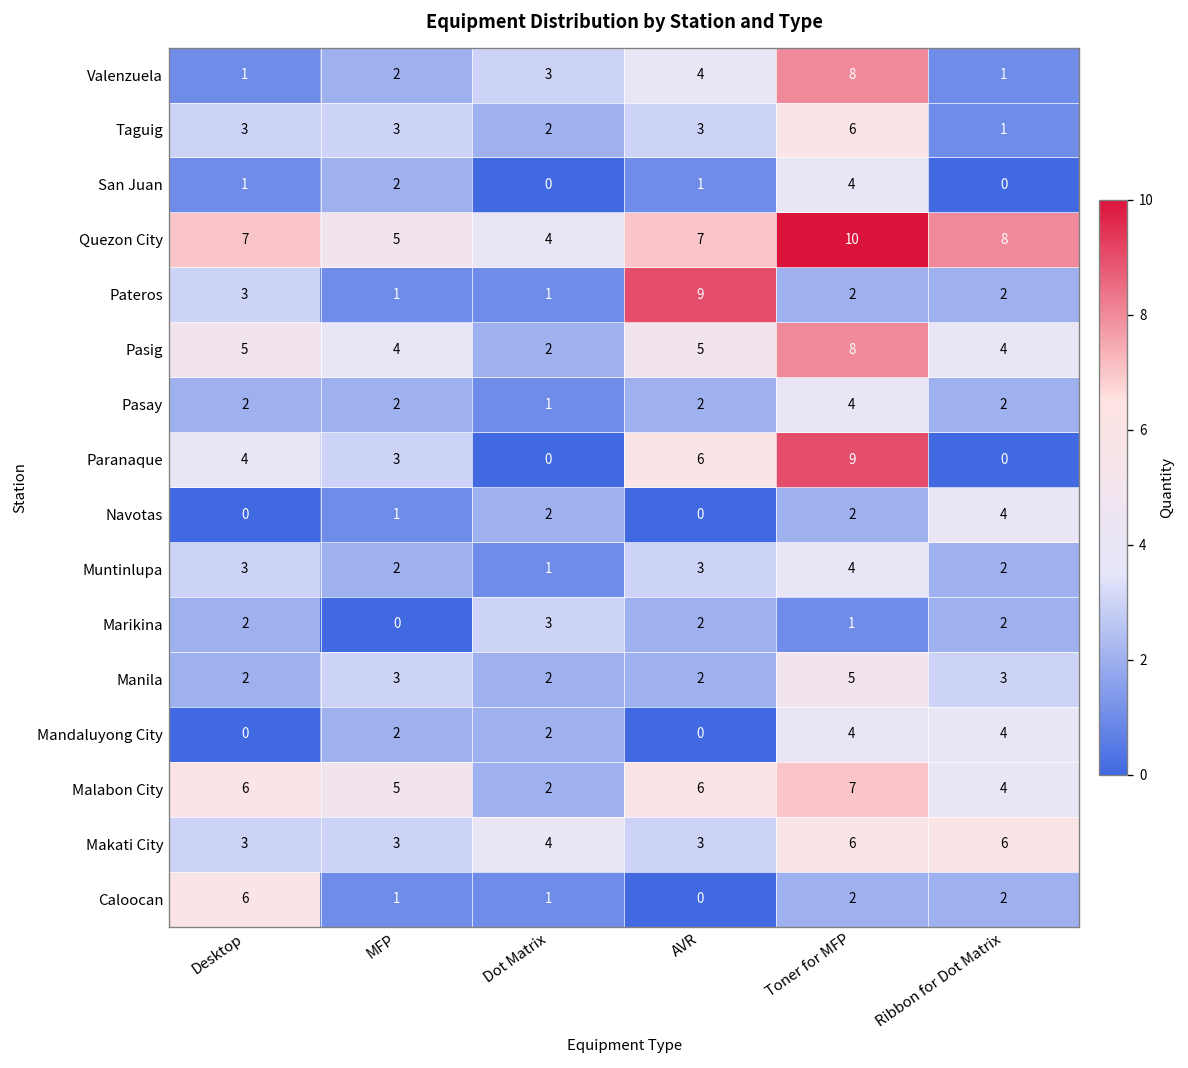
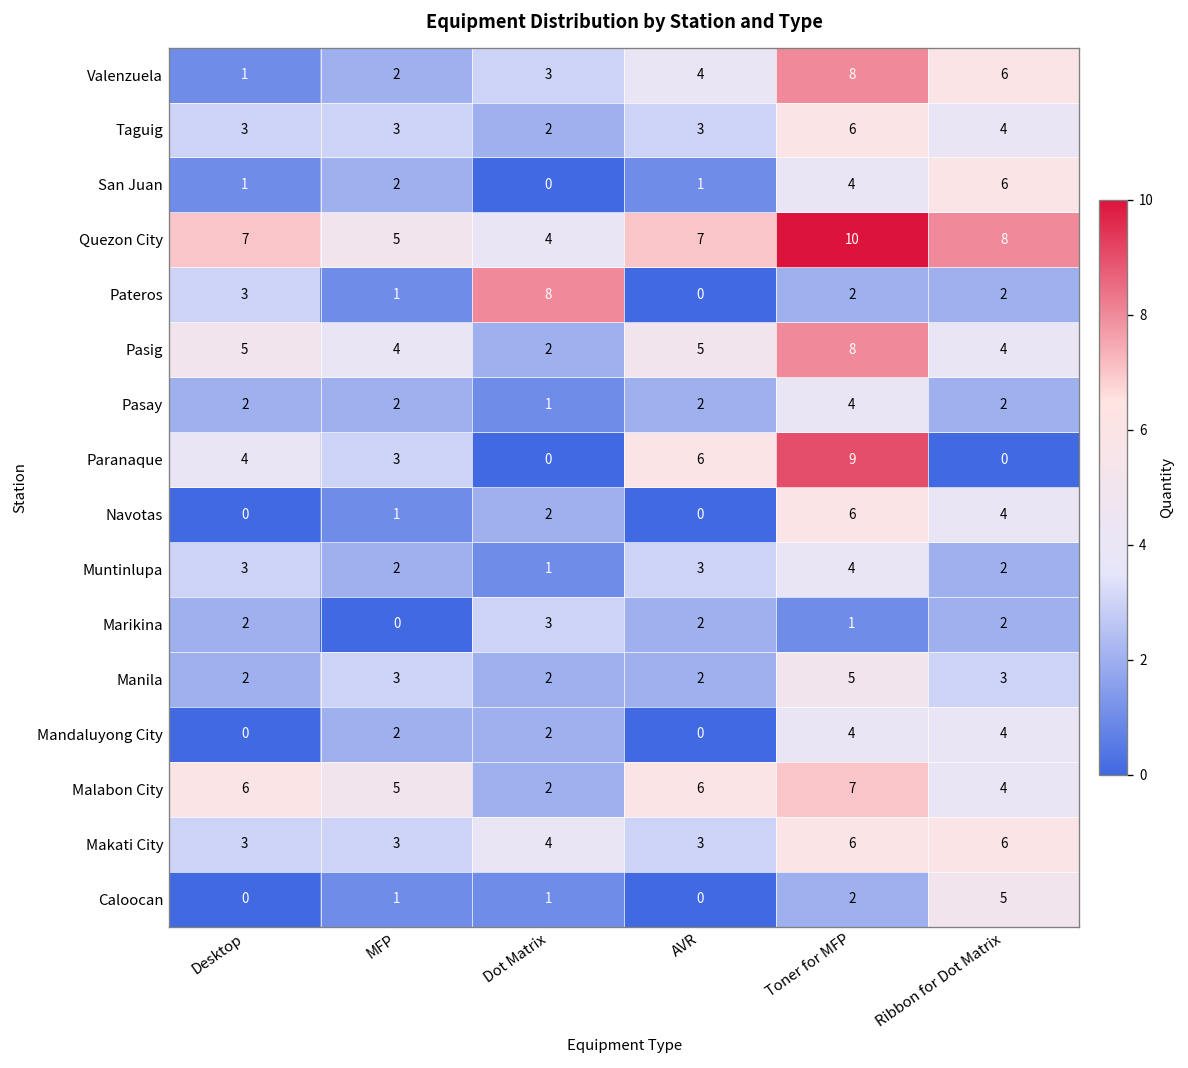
  {
    "Valenzuela": {
      "Desktop": 1,
      "MFP": 2,
      "Dot Matrix": 3,
      "AVR": 4,
      "Toner for MFP": 8,
-     "Ribbon for Dot Matrix": 1
+     "Ribbon for Dot Matrix": 6
    },
    "Taguig": {
      "Desktop": 3,
      "MFP": 3,
      "Dot Matrix": 2,
      "AVR": 3,
      "Toner for MFP": 6,
-     "Ribbon for Dot Matrix": 1
+     "Ribbon for Dot Matrix": 4
    },
    "San Juan": {
      "Desktop": 1,
      "MFP": 2,
      "Dot Matrix": 0,
      "AVR": 1,
      "Toner for MFP": 4,
-     "Ribbon for Dot Matrix": 0
+     "Ribbon for Dot Matrix": 6
    },
    "Quezon City": {
      "Desktop": 7,
      "MFP": 5,
      "Dot Matrix": 4,
      "AVR": 7,
      "Toner for MFP": 10,
      "Ribbon for Dot Matrix": 8
    },
    "Pateros": {
      "Desktop": 3,
      "MFP": 1,
-     "Dot Matrix": 1,
-     "AVR": 9,
+     "Dot Matrix": 8,
+     "AVR": 0,
      "Toner for MFP": 2,
      "Ribbon for Dot Matrix": 2
    },
    "Pasig": {
      "Desktop": 5,
      "MFP": 4,
      "Dot Matrix": 2,
      "AVR": 5,
      "Toner for MFP": 8,
      "Ribbon for Dot Matrix": 4
    },
    "Pasay": {
      "Desktop": 2,
      "MFP": 2,
      "Dot Matrix": 1,
      "AVR": 2,
      "Toner for MFP": 4,
      "Ribbon for Dot Matrix": 2
    },
    "Paranaque": {
      "Desktop": 4,
      "MFP": 3,
      "Dot Matrix": 0,
      "AVR": 6,
      "Toner for MFP": 9,
      "Ribbon for Dot Matrix": 0
    },
    "Navotas": {
      "Desktop": 0,
      "MFP": 1,
      "Dot Matrix": 2,
      "AVR": 0,
-     "Toner for MFP": 2,
+     "Toner for MFP": 6,
      "Ribbon for Dot Matrix": 4
    },
    "Muntinlupa": {
      "Desktop": 3,
      "MFP": 2,
      "Dot Matrix": 1,
      "AVR": 3,
      "Toner for MFP": 4,
      "Ribbon for Dot Matrix": 2
    },
    "Marikina": {
      "Desktop": 2,
      "MFP": 0,
      "Dot Matrix": 3,
      "AVR": 2,
      "Toner for MFP": 1,
      "Ribbon for Dot Matrix": 2
    },
    "Manila": {
      "Desktop": 2,
      "MFP": 3,
      "Dot Matrix": 2,
      "AVR": 2,
      "Toner for MFP": 5,
      "Ribbon for Dot Matrix": 3
    },
    "Mandaluyong City": {
      "Desktop": 0,
      "MFP": 2,
      "Dot Matrix": 2,
      "AVR": 0,
      "Toner for MFP": 4,
      "Ribbon for Dot Matrix": 4
    },
    "Malabon City": {
      "Desktop": 6,
      "MFP": 5,
      "Dot Matrix": 2,
      "AVR": 6,
      "Toner for MFP": 7,
      "Ribbon for Dot Matrix": 4
    },
    "Makati City": {
      "Desktop": 3,
      "MFP": 3,
      "Dot Matrix": 4,
      "AVR": 3,
      "Toner for MFP": 6,
      "Ribbon for Dot Matrix": 6
    },
    "Caloocan": {
-     "Desktop": 6,
+     "Desktop": 0,
      "MFP": 1,
      "Dot Matrix": 1,
      "AVR": 0,
      "Toner for MFP": 2,
-     "Ribbon for Dot Matrix": 2
+     "Ribbon for Dot Matrix": 5
    }
  }
